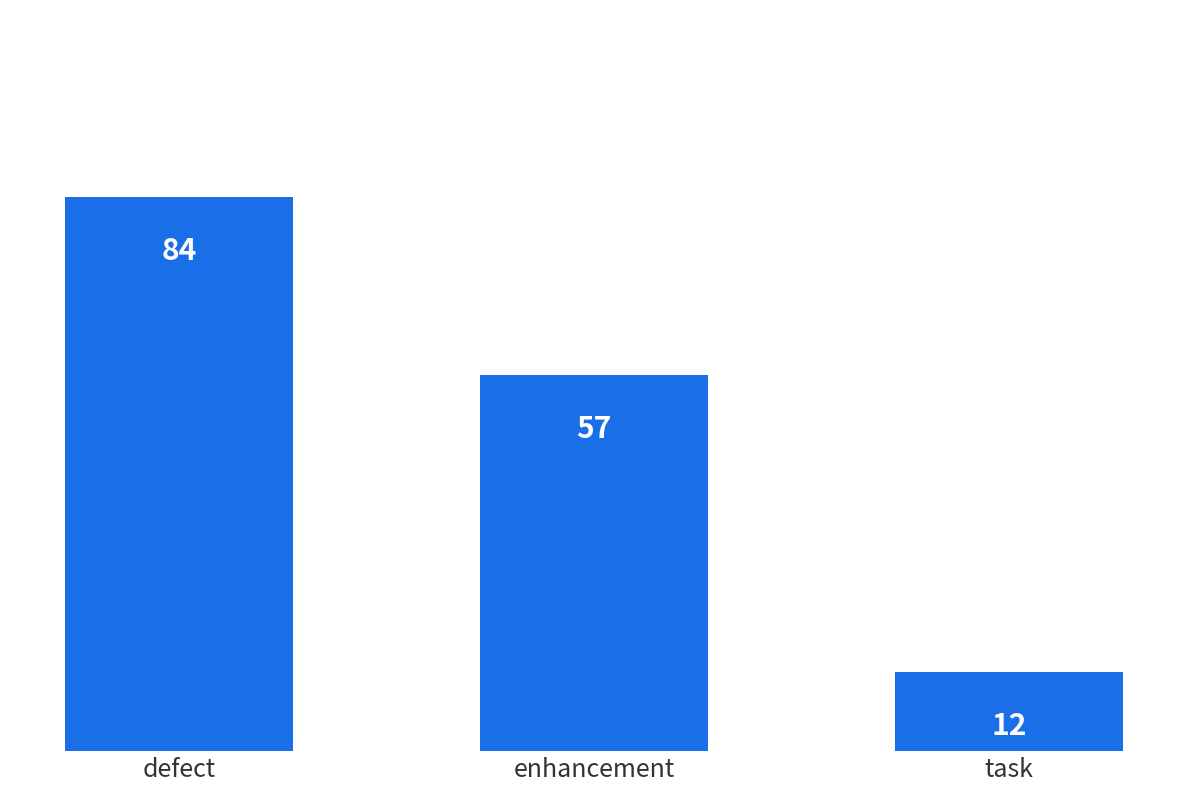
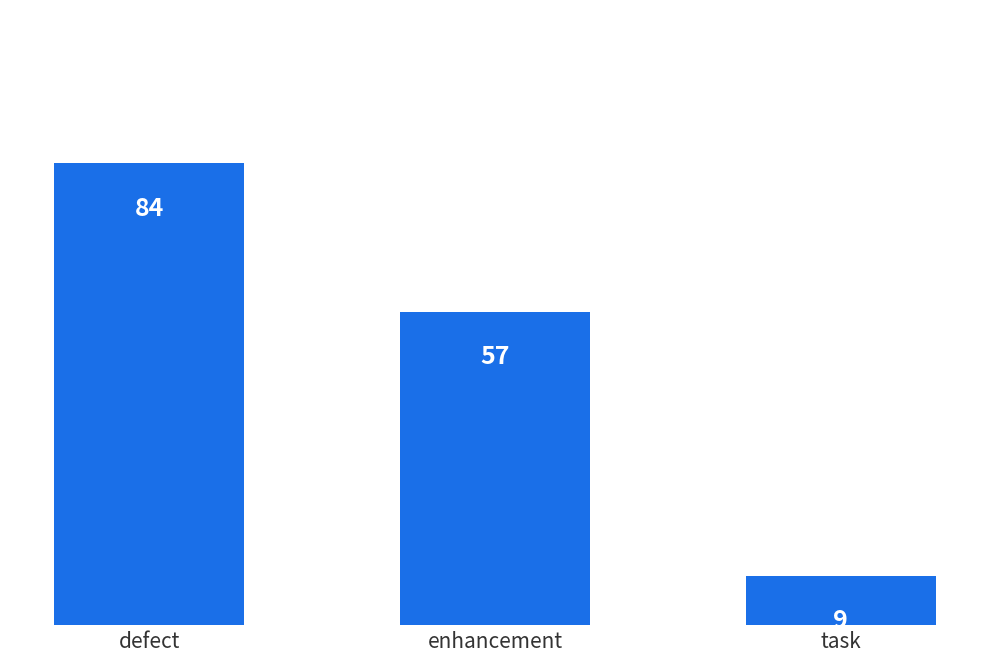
  {
    "defect": 84,
    "enhancement": 57,
-   "task": 12
+   "task": 9
  }
